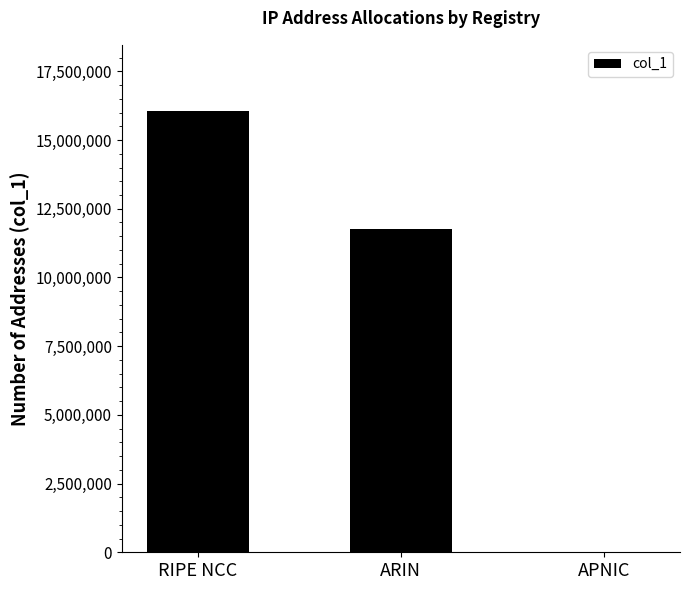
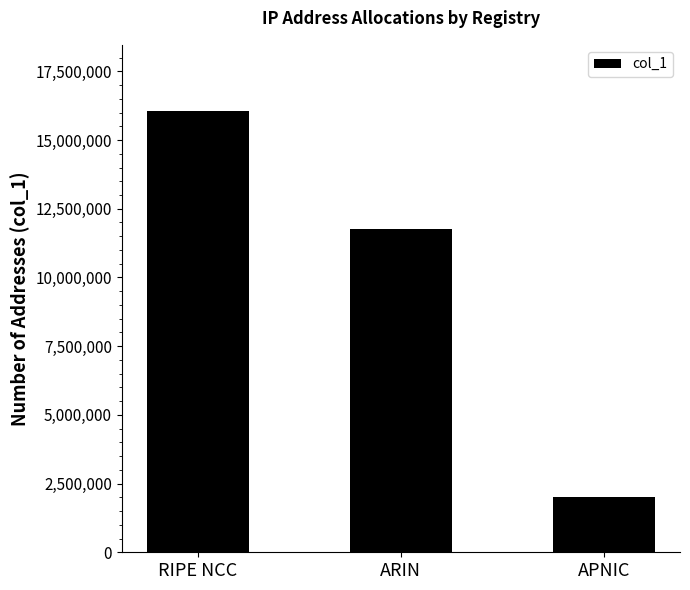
  {
    "RIPE NCC": "16,100,000",
    "ARIN": "11,800,000",
-   "APNIC": "0"
+   "APNIC": "2,000,000"
  }
